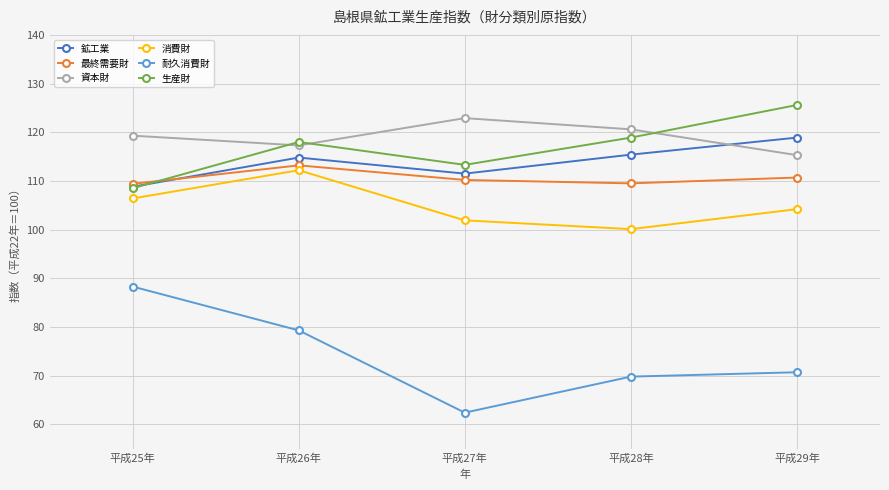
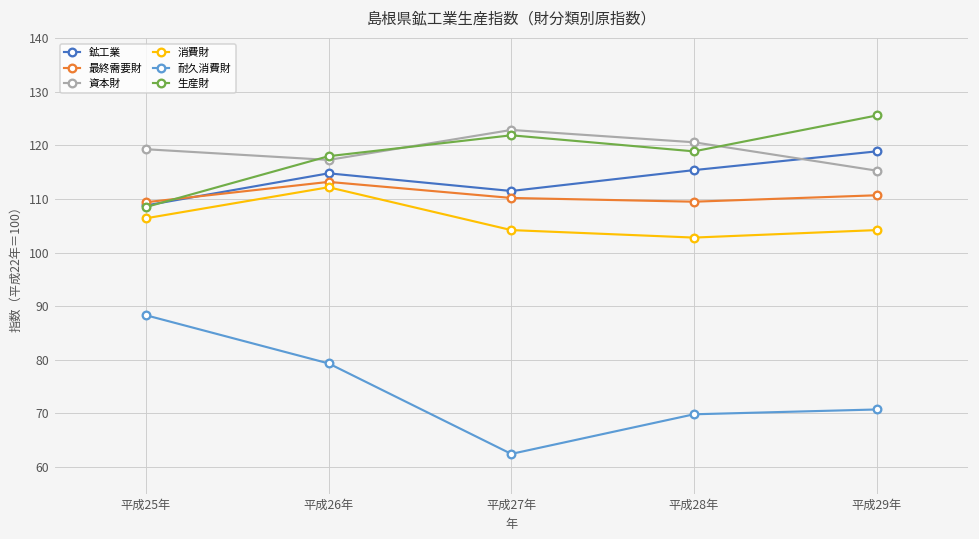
  {
    "最終需要財": {
      "平成25年": 109,
      "平成26年": 113,
      "平成27年": 110,
      "平成28年": 110,
      "平成29年": 111
    },
    "資本財": {
      "平成25年": 119,
      "平成26年": 117,
      "平成27年": 123,
      "平成28年": 121,
      "平成29年": 115
    },
    "消費財": {
      "平成25年": 106,
      "平成26年": 112,
-     "平成27年": 102,
-     "平成28年": 100,
+     "平成27年": 104,
+     "平成28年": 103,
      "平成29年": 104
    },
    "生産財": {
      "平成26年": 118,
-     "平成27年": 113,
+     "平成27年": 122,
      "平成28年": 119,
      "平成29年": 126
    }
  }
